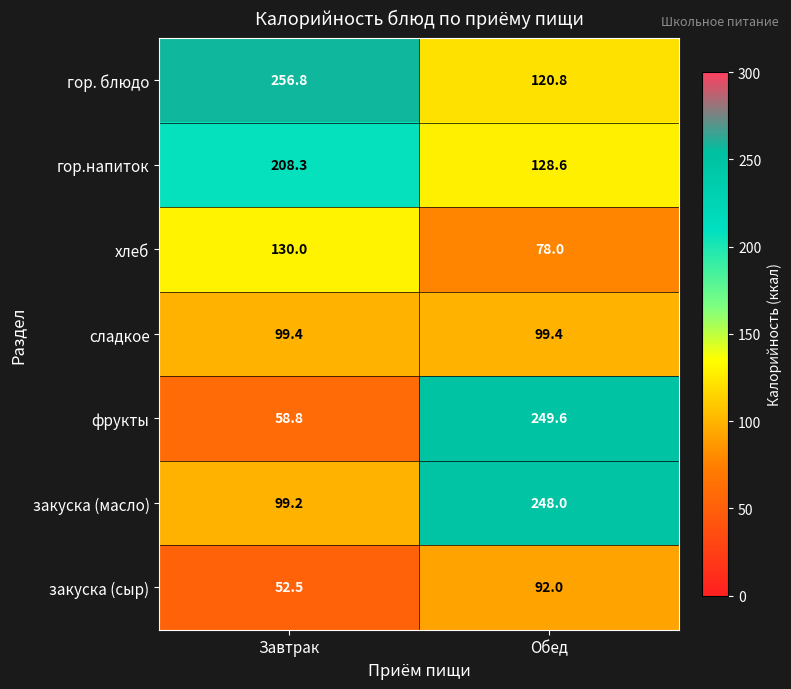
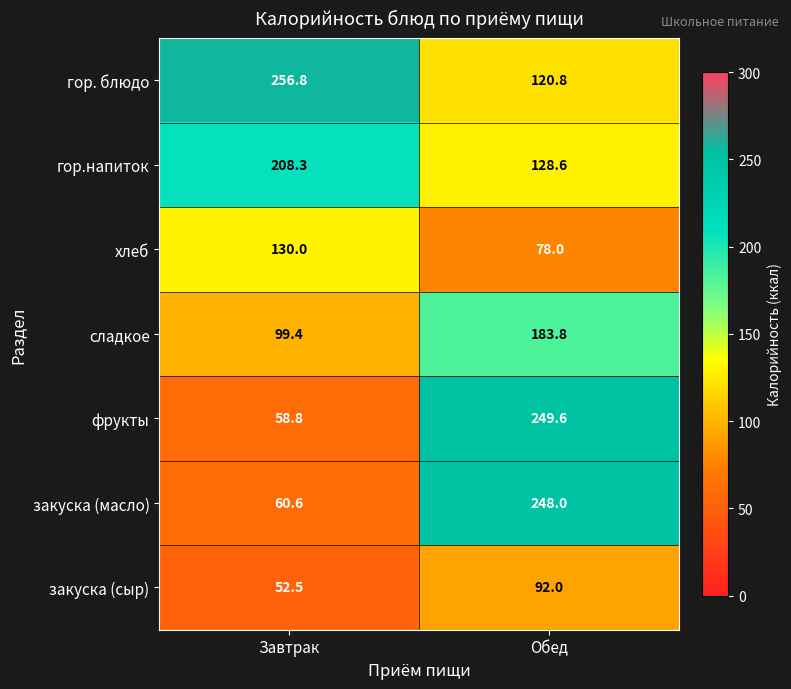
  {
    "гор. блюдо": {
      "Завтрак": 256.8,
      "Обед": 120.8
    },
    "гор.напиток": {
      "Завтрак": 208.3,
      "Обед": 128.6
    },
    "хлеб": {
      "Завтрак": 130.0,
      "Обед": 78.0
    },
    "сладкое": {
      "Завтрак": 99.4,
-     "Обед": 99.4
+     "Обед": 183.8
    },
    "фрукты": {
      "Завтрак": 58.8,
      "Обед": 249.6
    },
    "закуска (масло)": {
-     "Завтрак": 99.2,
+     "Завтрак": 60.6,
      "Обед": 248.0
    },
    "закуска (сыр)": {
      "Завтрак": 52.5,
      "Обед": 92.0
    }
  }
